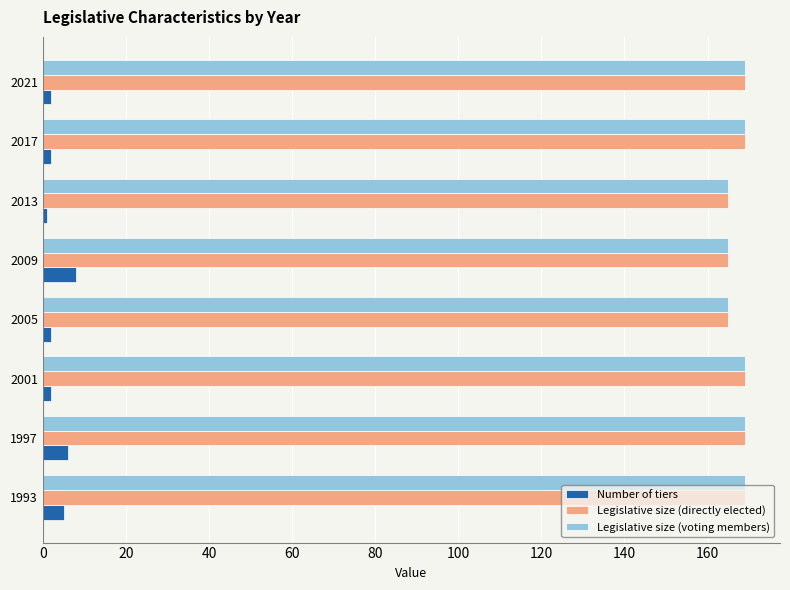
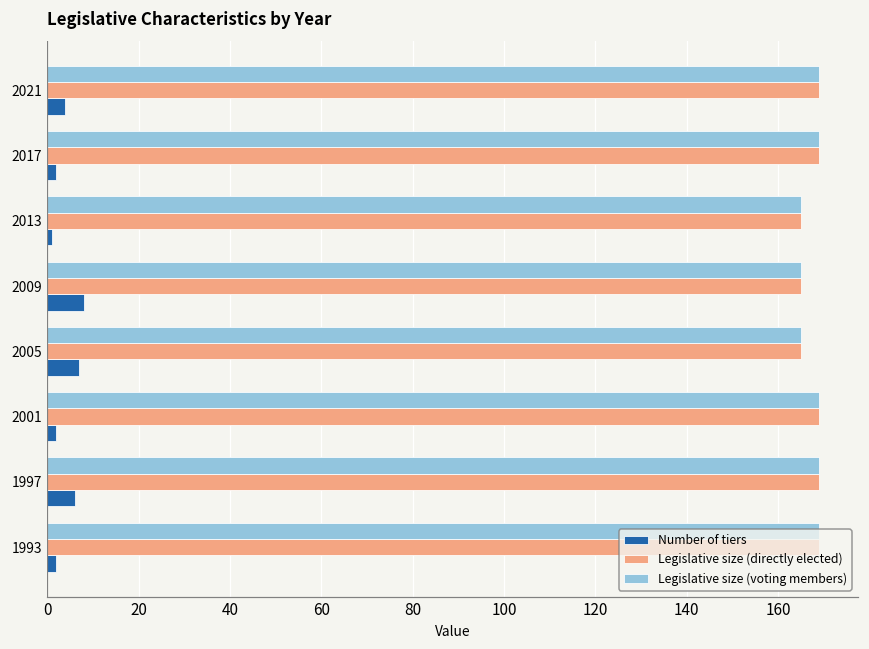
  {
    "Number of tiers": {
-     "2021": 2,
+     "2021": 4,
      "2017": 2,
      "2013": 1,
      "2009": 8,
-     "2005": 2,
+     "2005": 7,
      "2001": 2,
      "1997": 6,
-     "1993": 5
+     "1993": 2
    },
    "Legislative size (directly elected)": {
      "2021": 169,
      "2017": 169,
      "2013": 165,
      "2009": 165,
      "2005": 165,
      "2001": 169,
      "1997": 169
    },
    "Legislative size (voting members)": {
      "2021": 169,
      "2017": 169,
      "2013": 165,
      "2009": 165,
      "2005": 165,
      "2001": 169,
      "1997": 169,
      "1993": 169
    }
  }
